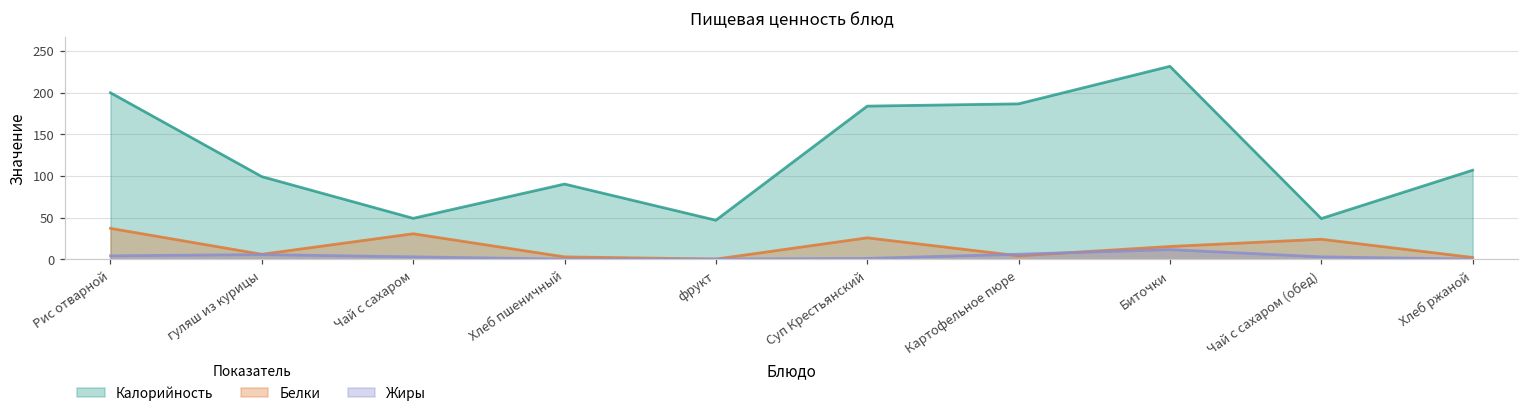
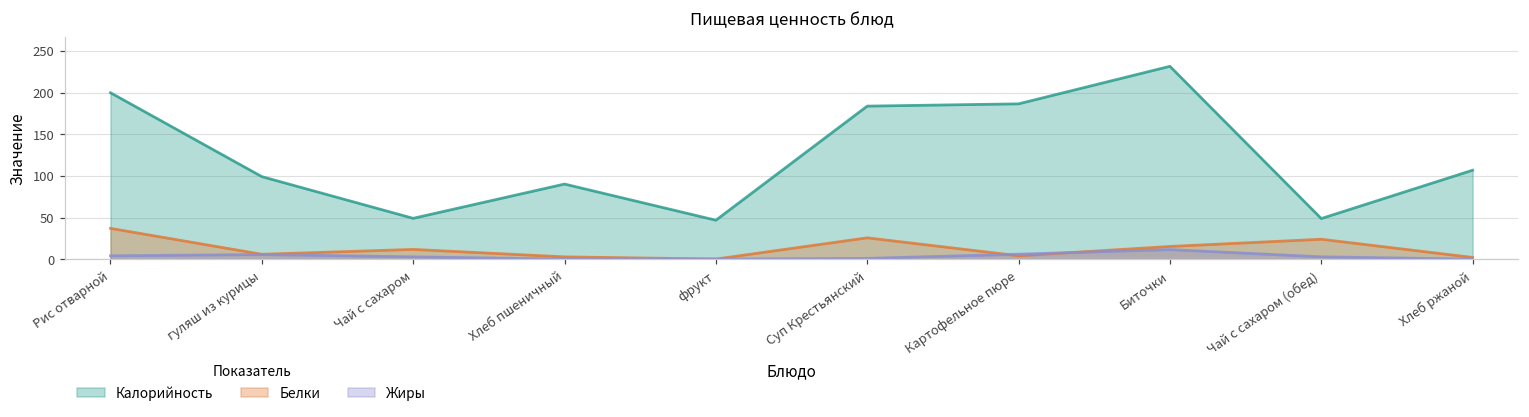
  {
    "Белки": {
      "Рис отварной": 40,
-     "Чай с сахаром": 30,
+     "Чай с сахаром": 10,
      "Суп Крестьянский": 30,
      "Биточки": 20,
      "Чай с сахаром (обед)": 20
    }
  }
